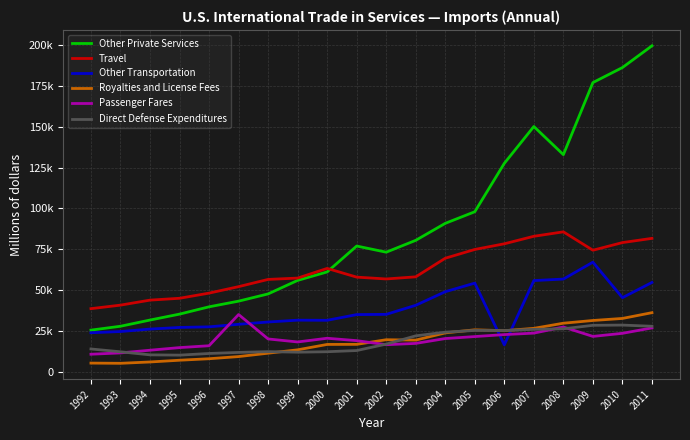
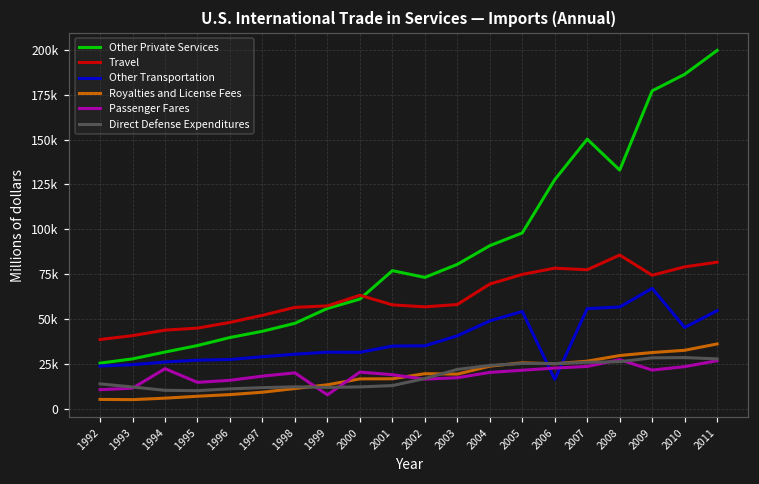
  {
    "Other Private Services": {
      "1992": 25000,
      "1993": 28000,
      "1994": 32000,
      "1995": 35000,
      "1996": 40000,
      "1997": 43000,
      "1998": 48000,
      "2000": 61000,
      "2001": 77000,
      "2002": 73000,
      "2003": 80000,
      "2004": 91000,
      "2005": 98000,
      "2006": 128000,
      "2007": 150000,
      "2008": 133000,
      "2009": 177000,
      "2010": 186000,
      "2011": 200000
    },
    "Travel": {
      "1992": 39000,
      "1993": 41000,
      "1994": 44000,
      "1995": 45000,
      "1996": 48000,
      "1997": 52000,
      "1998": 56000,
      "2000": 63000,
      "2001": 58000,
      "2002": 57000,
      "2003": 58000,
      "2004": 69000,
      "2005": 75000,
      "2006": 78000,
-     "2007": 83000,
+     "2007": 77000,
      "2008": 86000,
      "2009": 74000,
      "2010": 79000,
      "2011": 82000
    },
    "Other Transportation": {
      "1992": 24000,
      "1993": 25000,
      "1994": 26000,
      "1995": 27000,
      "1996": 27000,
      "1997": 29000,
      "1998": 30000,
      "1999": 31000,
      "2000": 31000,
      "2001": 35000,
      "2002": 35000,
      "2003": 41000,
      "2004": 49000,
      "2005": 54000,
      "2006": 16000,
      "2007": 56000,
      "2008": 57000,
      "2009": 67000,
      "2010": 45000,
      "2011": 55000
    },
    "Royalties and License Fees": {
      "1992": 5000,
      "1993": 5000,
      "1994": 6000,
      "1995": 7000,
      "1996": 8000,
      "1997": 9000,
      "2000": 17000,
      "2001": 17000,
      "2002": 19000,
      "2003": 19000,
      "2008": 30000,
      "2009": 31000,
      "2010": 33000,
      "2011": 36000
    },
    "Passenger Fares": {
      "1992": 11000,
-     "1994": 13000,
+     "1994": 22000,
      "1995": 15000,
      "1996": 16000,
-     "1997": 35000,
+     "1997": 18000,
      "1998": 20000,
-     "1999": 18000,
+     "1999": 8000,
      "2000": 20000,
      "2001": 19000,
      "2003": 17000,
      "2004": 20000,
      "2005": 21000,
      "2006": 23000,
      "2007": 24000,
      "2009": 22000,
      "2010": 23000
    },
    "Direct Defense Expenditures": {
      "1992": 14000,
      "1994": 10000,
      "1995": 10000,
      "1996": 11000,
      "1997": 12000,
      "2000": 12000,
      "2001": 13000,
      "2003": 22000,
      "2009": 28000,
      "2010": 28000
    }
  }
